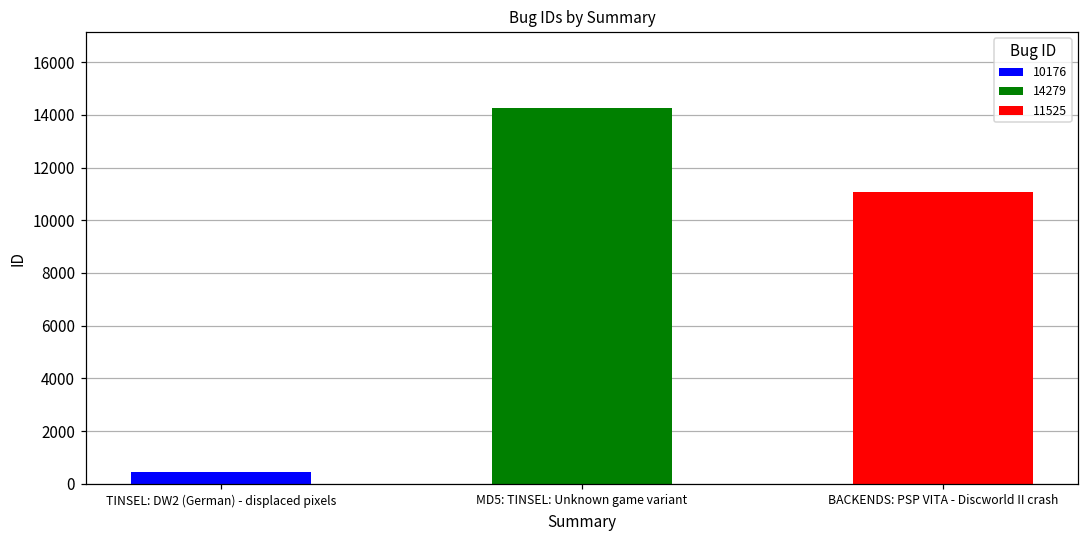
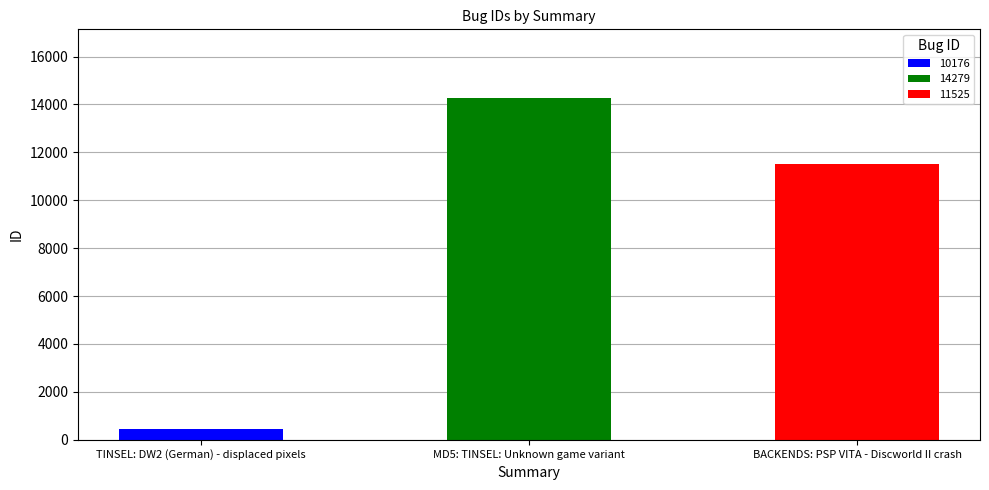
  {
    "TINSEL: DW2 (German) - displaced pixels": 400,
    "MD5: TINSEL: Unknown game variant": 14300,
-   "BACKENDS: PSP VITA - Discworld II crash": 11100
+   "BACKENDS: PSP VITA - Discworld II crash": 11500
  }
